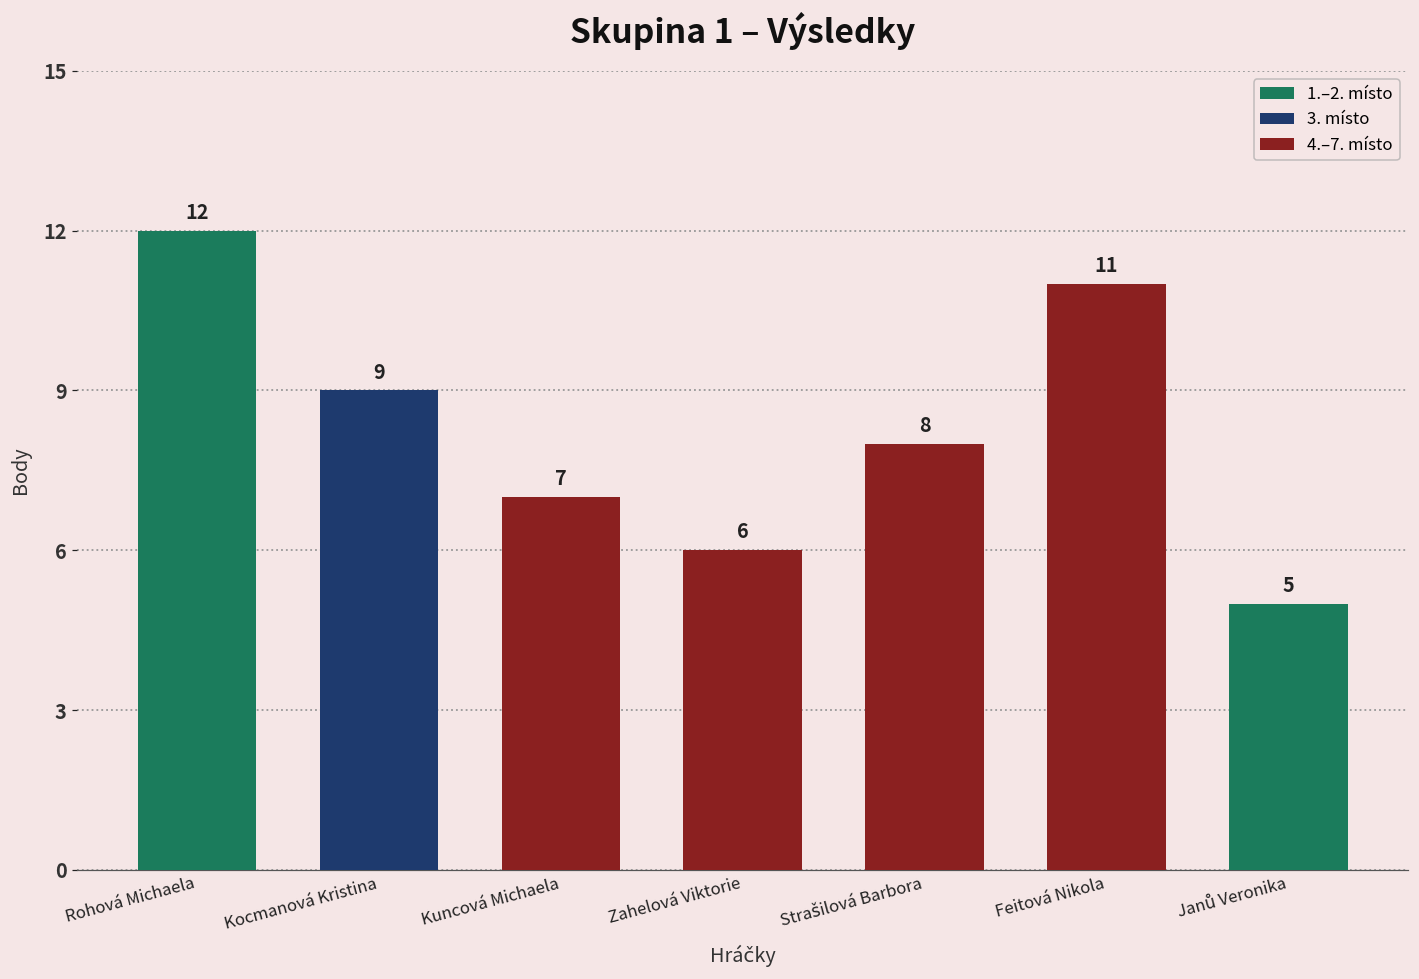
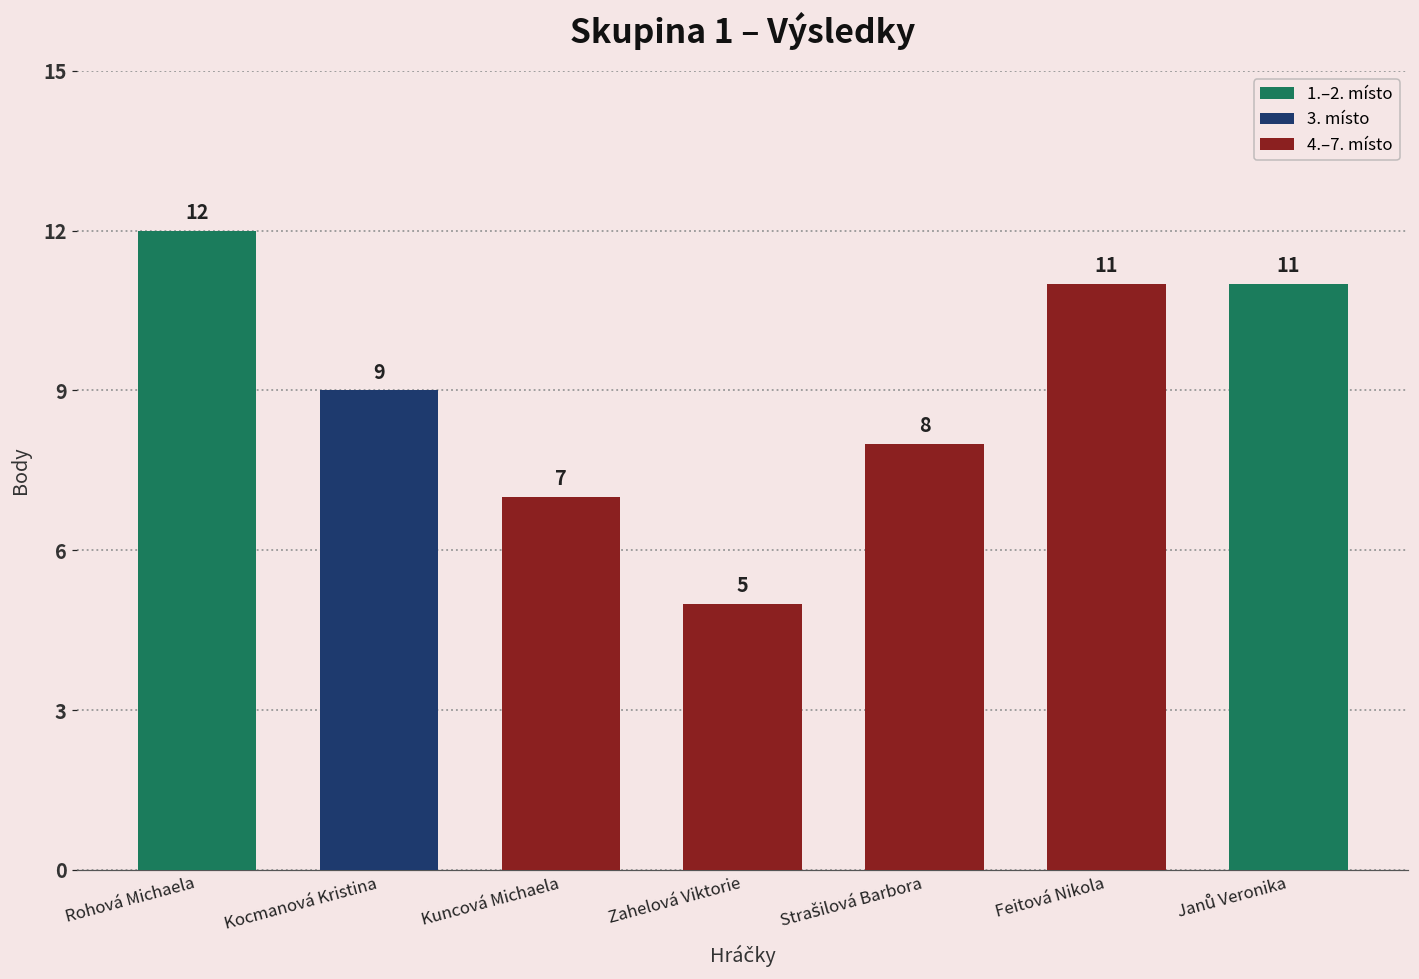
  {
    "Rohová Michaela": 12,
    "Kocmanová Kristina": 9,
    "Kuncová Michaela": 7,
-   "Zahelová Viktorie": 6,
+   "Zahelová Viktorie": 5,
    "Strašilová Barbora": 8,
    "Feitová Nikola": 11,
-   "Janů Veronika": 5
+   "Janů Veronika": 11
  }
